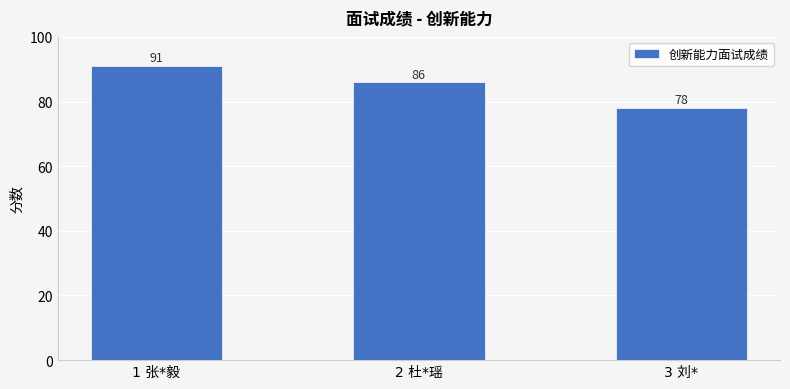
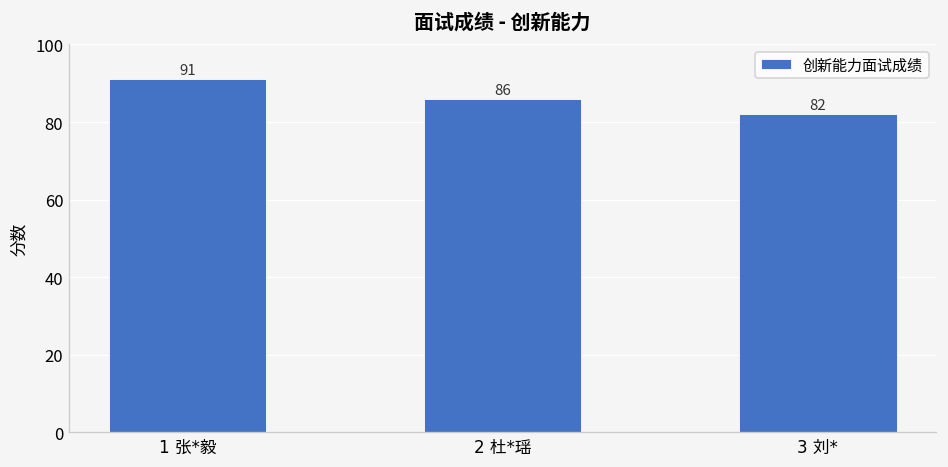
  {
    "1 张*毅": 91,
    "2 杜*瑶": 86,
-   "3 刘*": 78
+   "3 刘*": 82
  }
